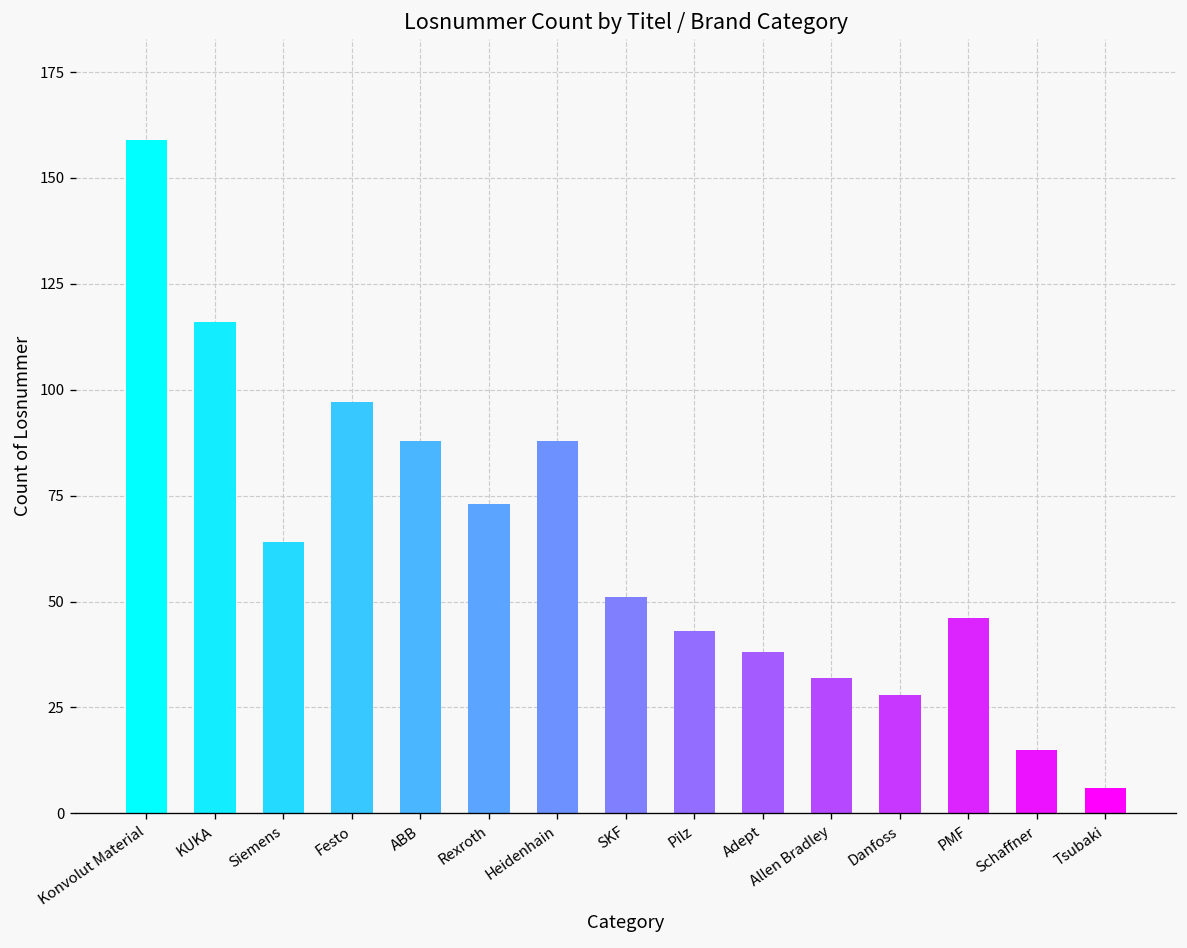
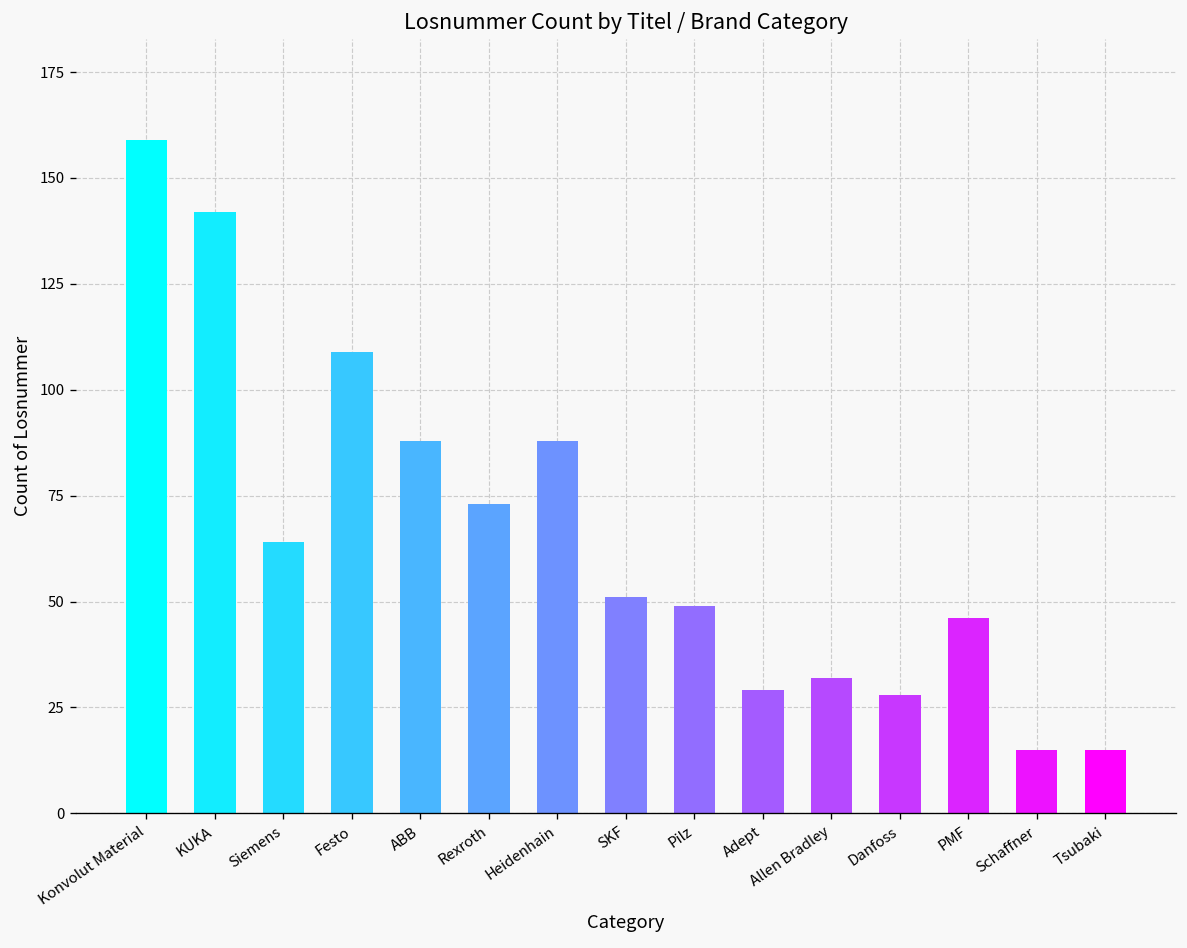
  {
    "Konvolut Material": 159,
-   "KUKA": 116,
+   "KUKA": 142,
    "Siemens": 64,
-   "Festo": 97,
+   "Festo": 109,
    "ABB": 88,
    "Rexroth": 73,
    "Heidenhain": 88,
    "SKF": 51,
-   "Pilz": 43,
-   "Adept": 38,
+   "Pilz": 49,
+   "Adept": 29,
    "Allen Bradley": 32,
    "Danfoss": 28,
    "PMF": 46,
    "Schaffner": 15,
-   "Tsubaki": 6
+   "Tsubaki": 15
  }
